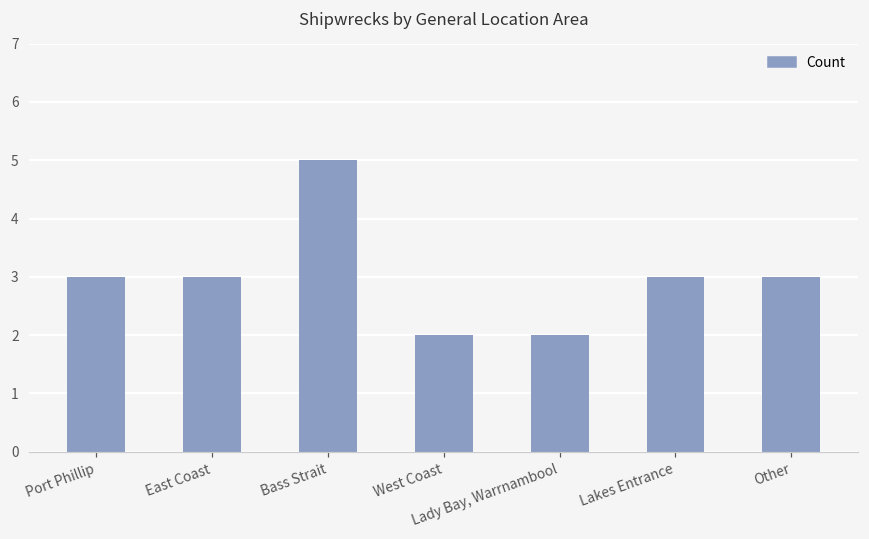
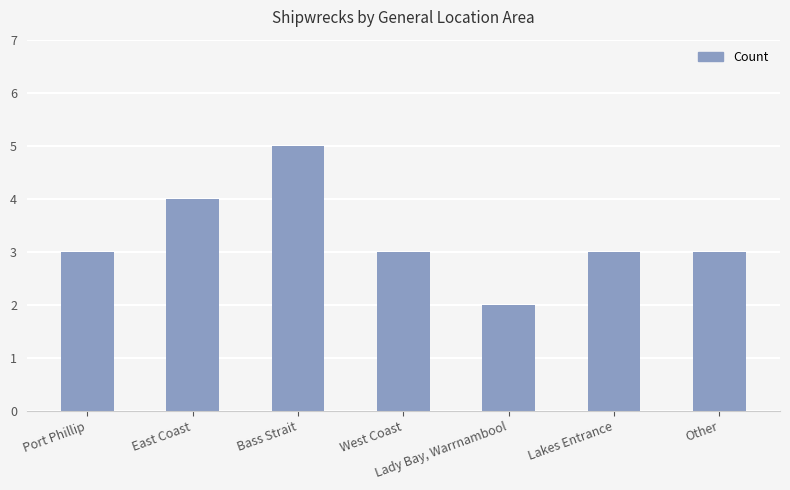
  {
    "Port Phillip": 3,
-   "East Coast": 3,
+   "East Coast": 4,
    "Bass Strait": 5,
-   "West Coast": 2,
+   "West Coast": 3,
    "Lady Bay, Warrnambool": 2,
    "Lakes Entrance": 3,
    "Other": 3
  }
